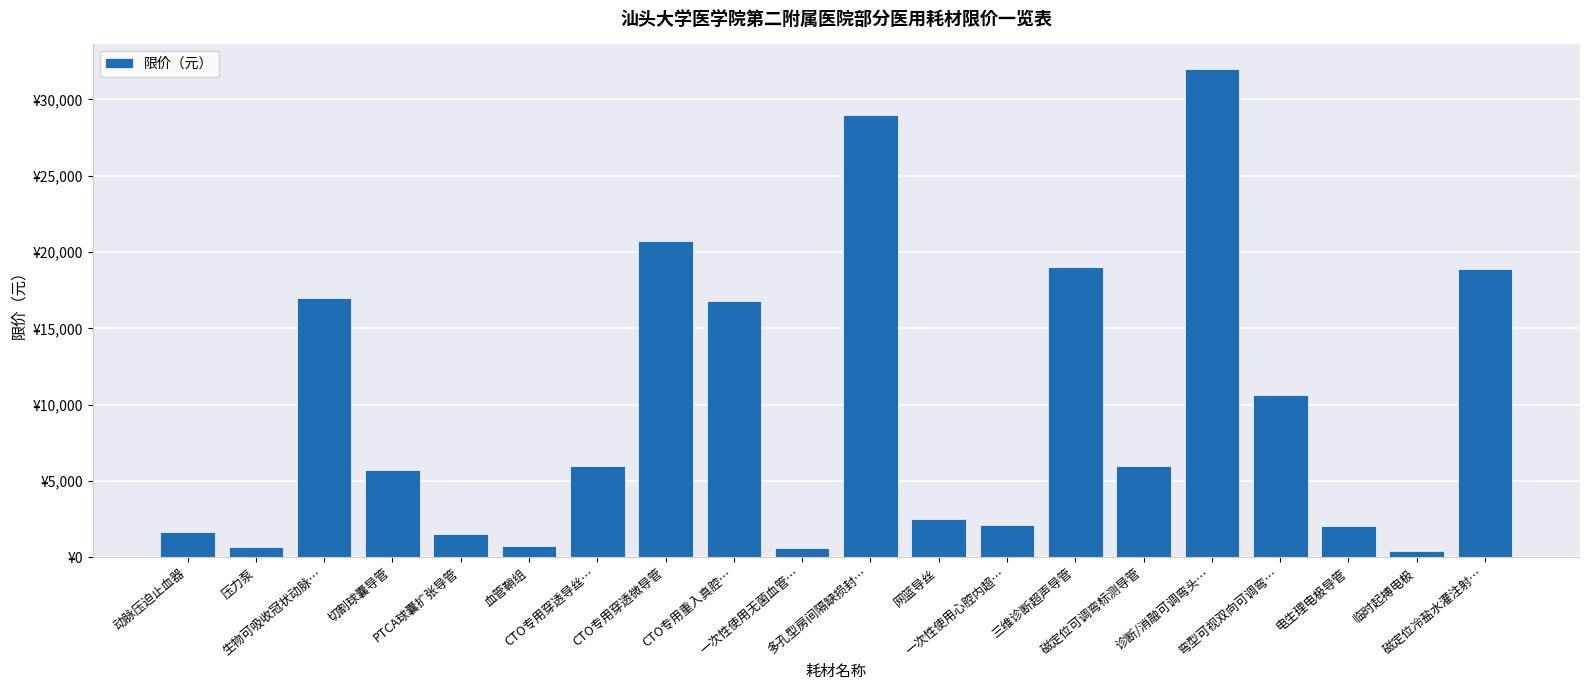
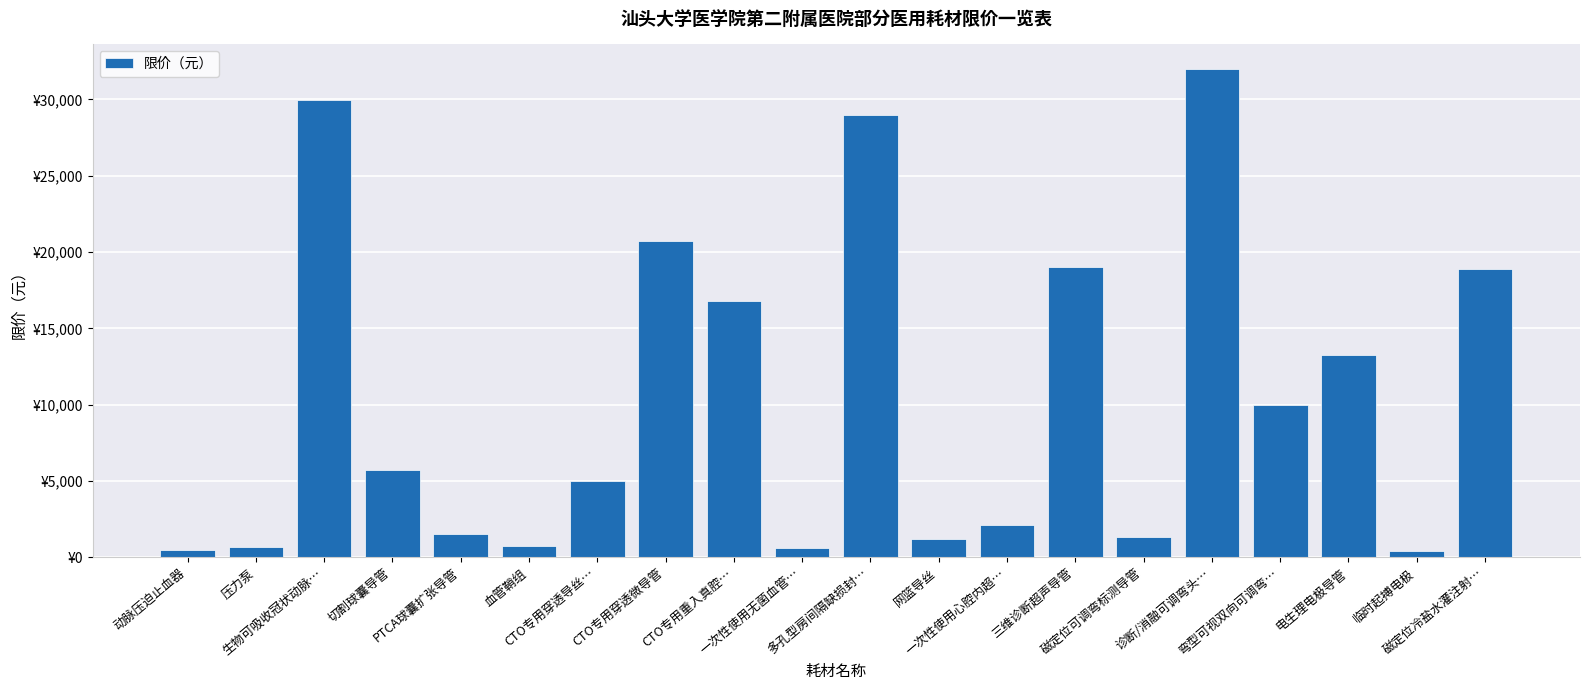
  {
-   "动脉压迫止血器": "¥1,700",
+   "动脉压迫止血器": "¥500",
    "压力泵": "¥700",
-   "生物可吸收冠状动脉…": "¥17,000",
+   "生物可吸收冠状动脉…": "¥30,000",
    "切割球囊导管": "¥5,700",
    "PTCA球囊扩张导管": "¥1,600",
    "血管鞘组": "¥800",
-   "CTO专用穿透导丝…": "¥6,000",
+   "CTO专用穿透导丝…": "¥5,000",
    "CTO专用穿透微导管": "¥20,800",
    "CTO专用重入真腔…": "¥16,800",
    "一次性使用无菌血管…": "¥600",
    "多孔型房间隔缺损封…": "¥29,000",
-   "网篮导丝": "¥2,500",
+   "网篮导丝": "¥1,200",
    "一次性使用心腔内超…": "¥2,100",
    "三维诊断超声导管": "¥19,000",
-   "磁定位可调弯标测导管": "¥6,000",
+   "磁定位可调弯标测导管": "¥1,300",
    "诊断/消融可调弯头…": "¥32,000",
-   "弯型可视双向可调弯…": "¥10,700",
-   "电生理电极导管": "¥2,100",
+   "弯型可视双向可调弯…": "¥10,000",
+   "电生理电极导管": "¥13,200",
    "临时起搏电极": "¥400",
    "磁定位冷盐水灌注射…": "¥18,900"
  }
